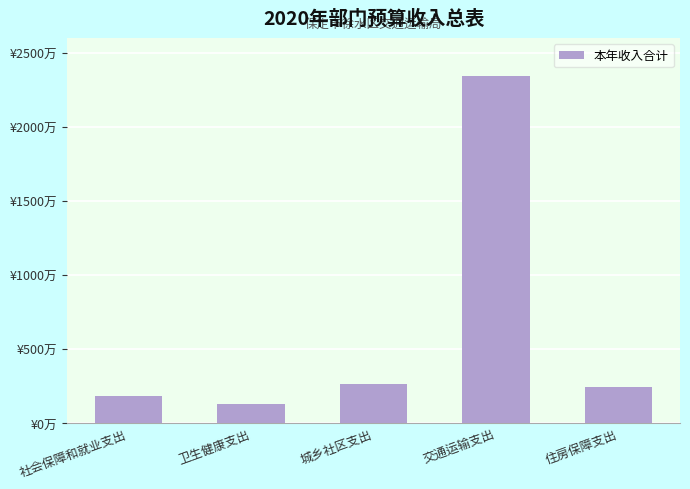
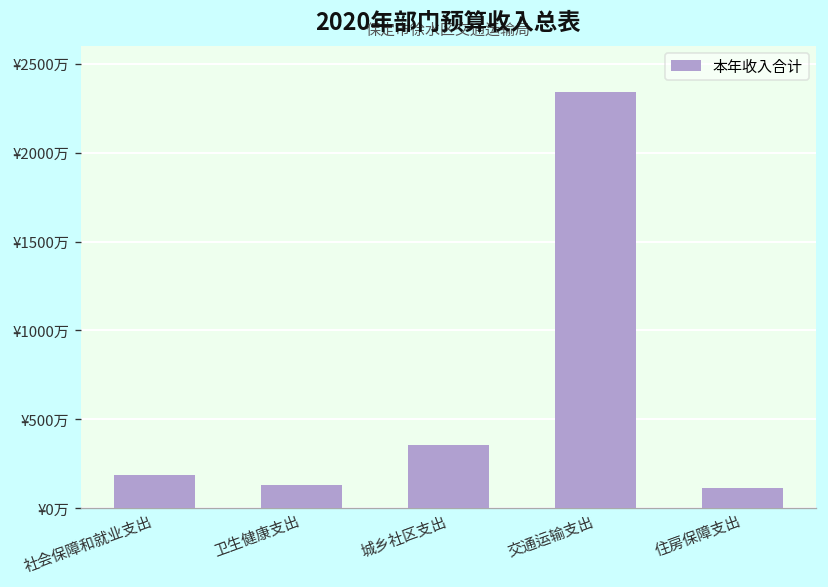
  {
    "社会保障和就业支出": "¥190万",
    "卫生健康支出": "¥130万",
-   "城乡社区支出": "¥270万",
+   "城乡社区支出": "¥350万",
    "交通运输支出": "¥2340万",
-   "住房保障支出": "¥240万"
+   "住房保障支出": "¥110万"
  }
